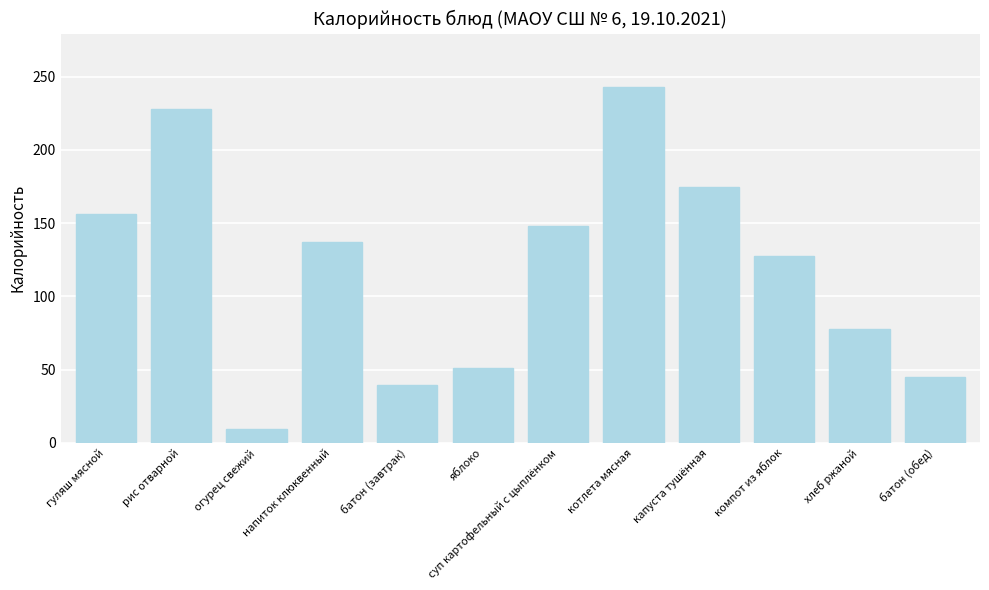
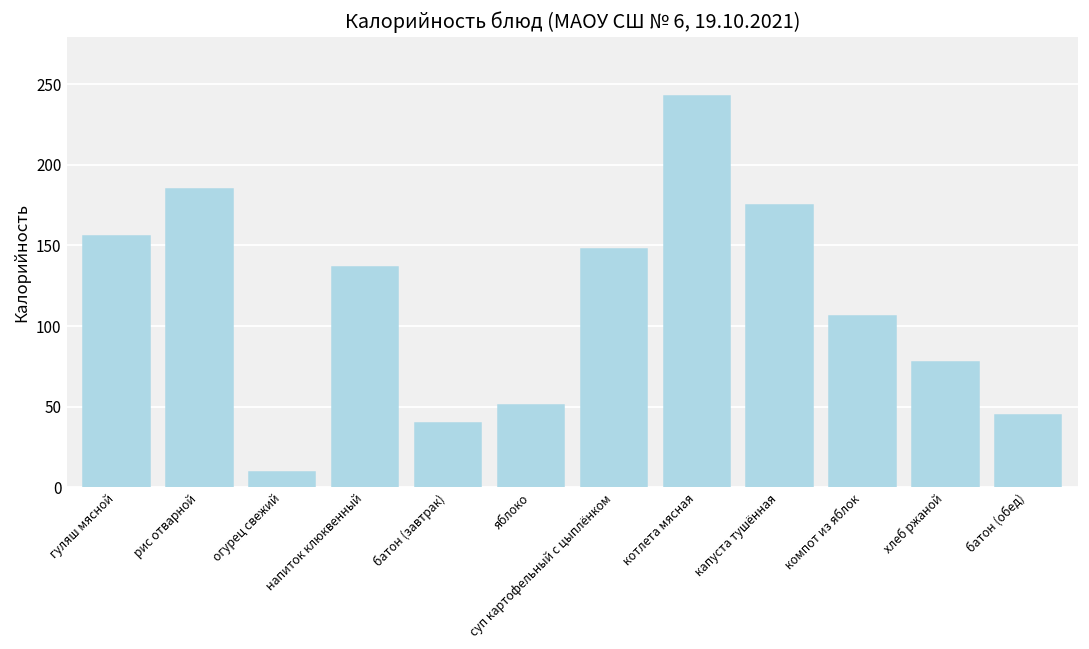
  {
    "гуляш мясной": 156,
-   "рис отварной": 228,
+   "рис отварной": 185,
    "огурец свежий": 9,
    "напиток клюквенный": 137,
    "батон (завтрак)": 40,
    "яблоко": 51,
    "суп картофельный с цыплёнком": 148,
    "котлета мясная": 243,
    "капуста тушённая": 175,
-   "компот из яблок": 128,
+   "компот из яблок": 107,
    "хлеб ржаной": 78,
    "батон (обед)": 45
  }
